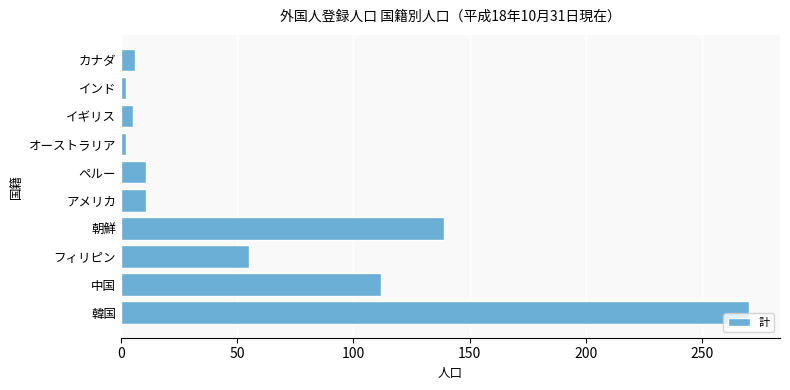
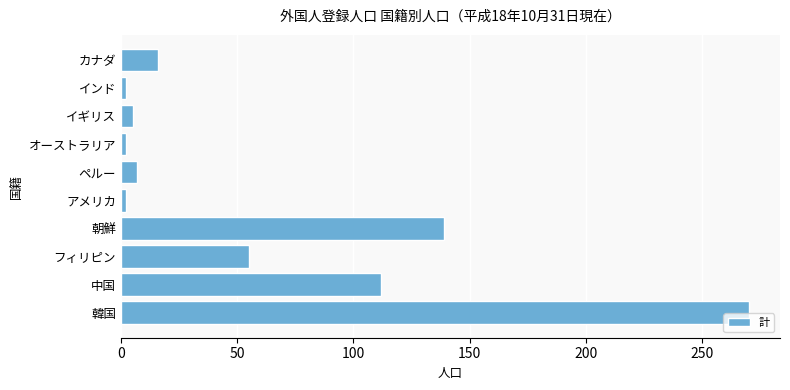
  {
-   "カナダ": 6,
+   "カナダ": 16,
    "インド": 2,
    "イギリス": 5,
    "オーストラリア": 2,
-   "ペルー": 11,
-   "アメリカ": 11,
+   "ペルー": 7,
+   "アメリカ": 2,
    "朝鮮": 139,
    "フィリピン": 55,
    "中国": 112,
    "韓国": 270
  }
